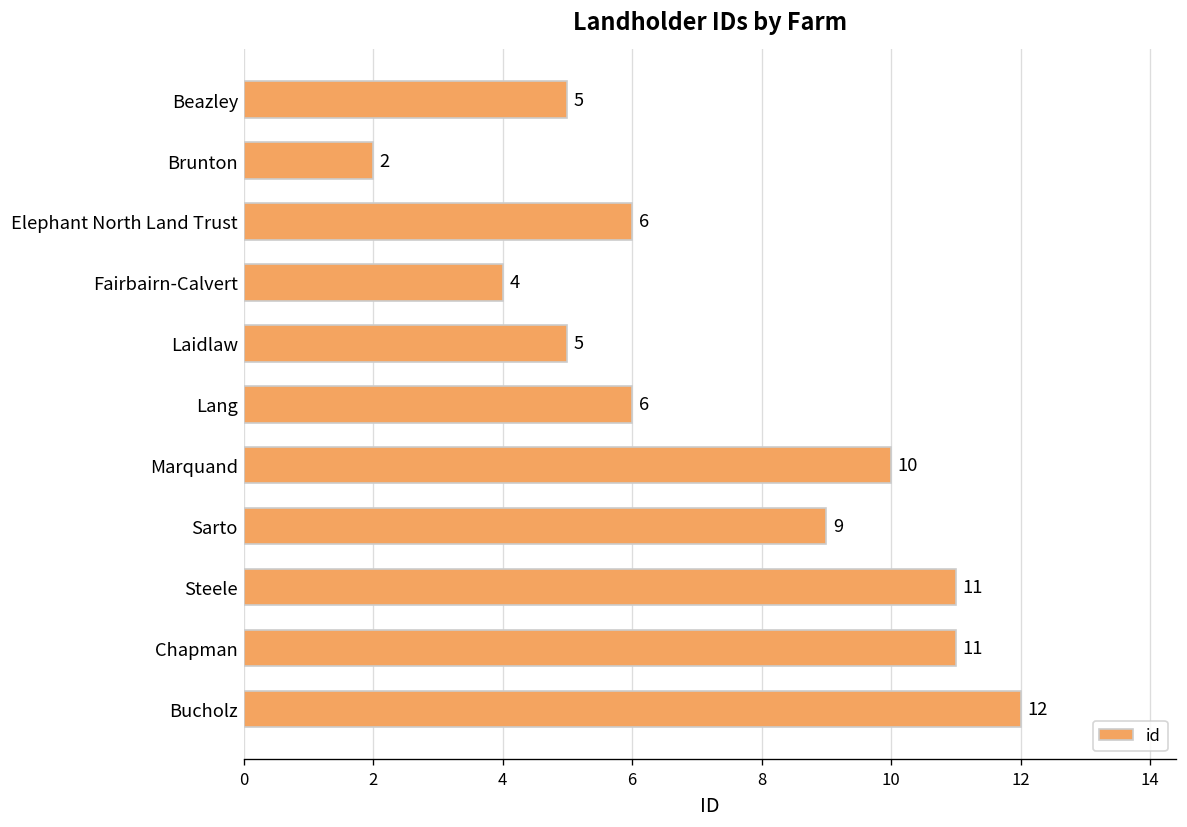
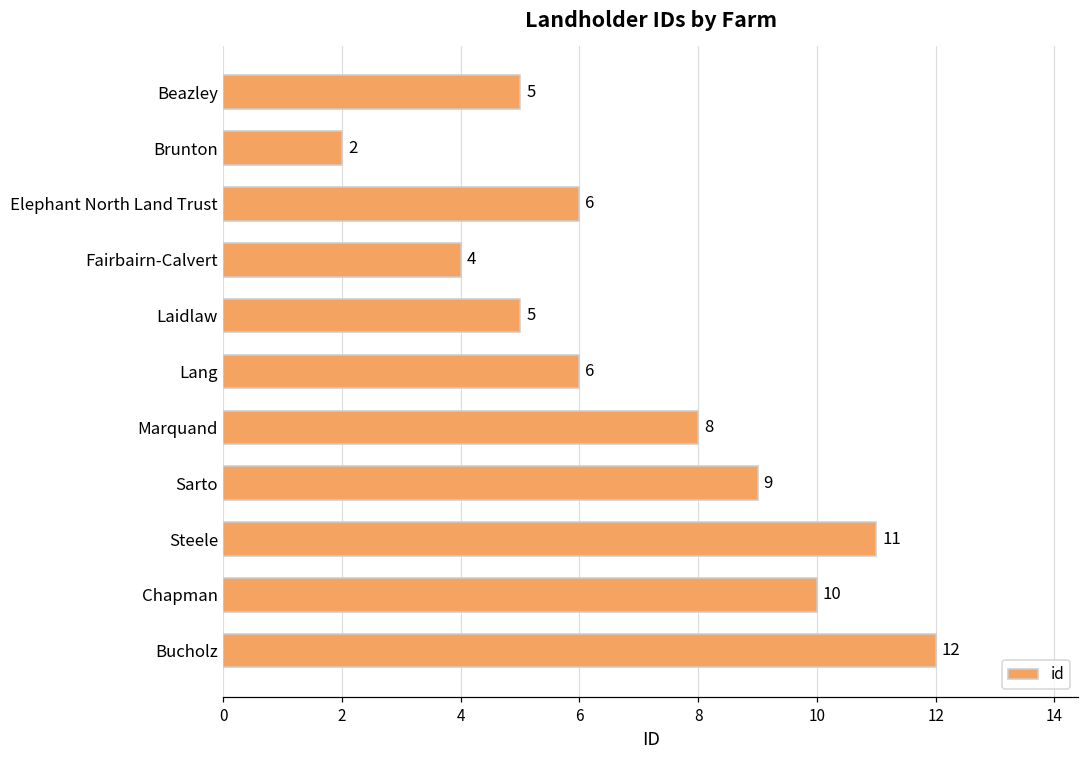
  {
    "Beazley": 5,
    "Brunton": 2,
    "Elephant North Land Trust": 6,
    "Fairbairn-Calvert": 4,
    "Laidlaw": 5,
    "Lang": 6,
-   "Marquand": 10,
+   "Marquand": 8,
    "Sarto": 9,
    "Steele": 11,
-   "Chapman": 11,
+   "Chapman": 10,
    "Bucholz": 12
  }
